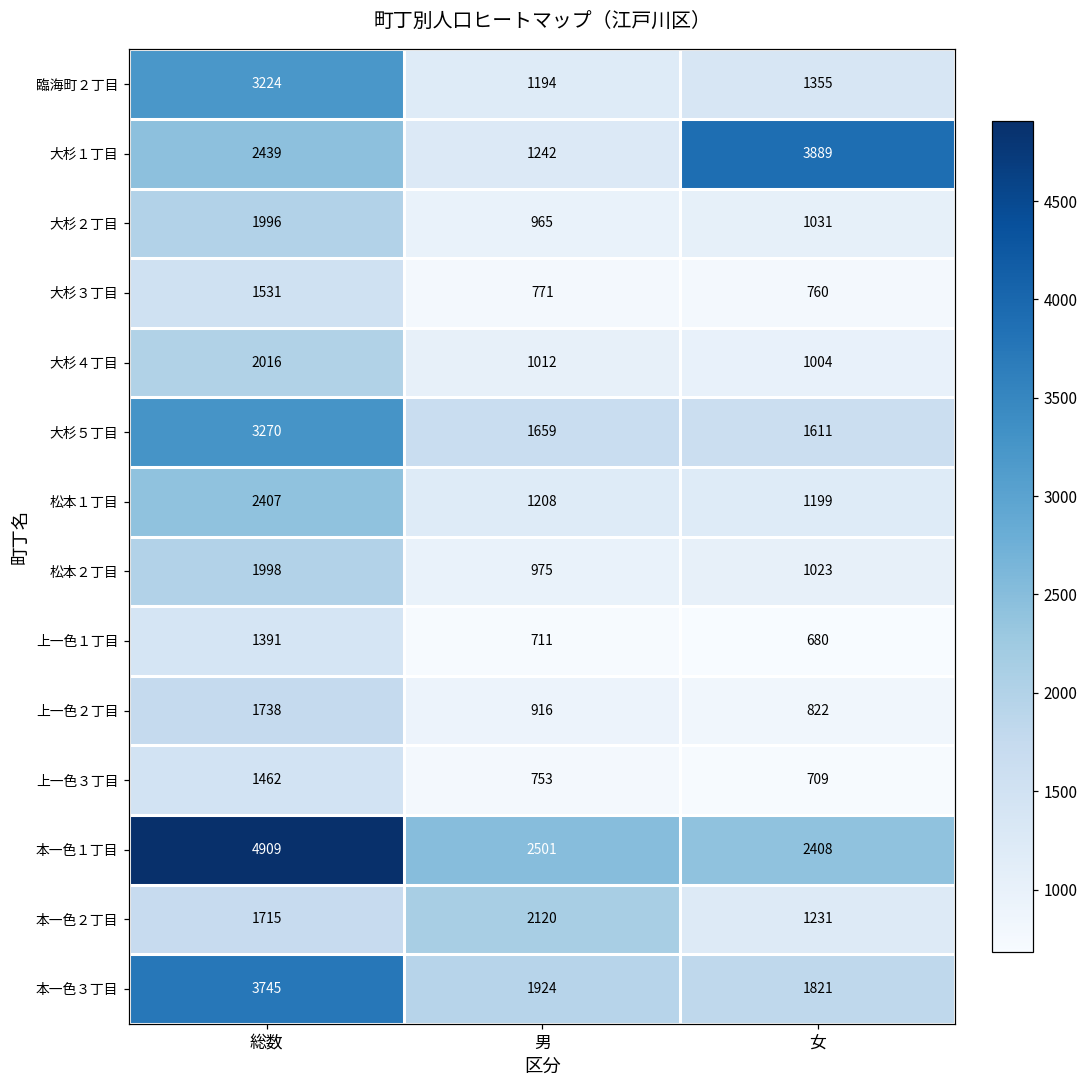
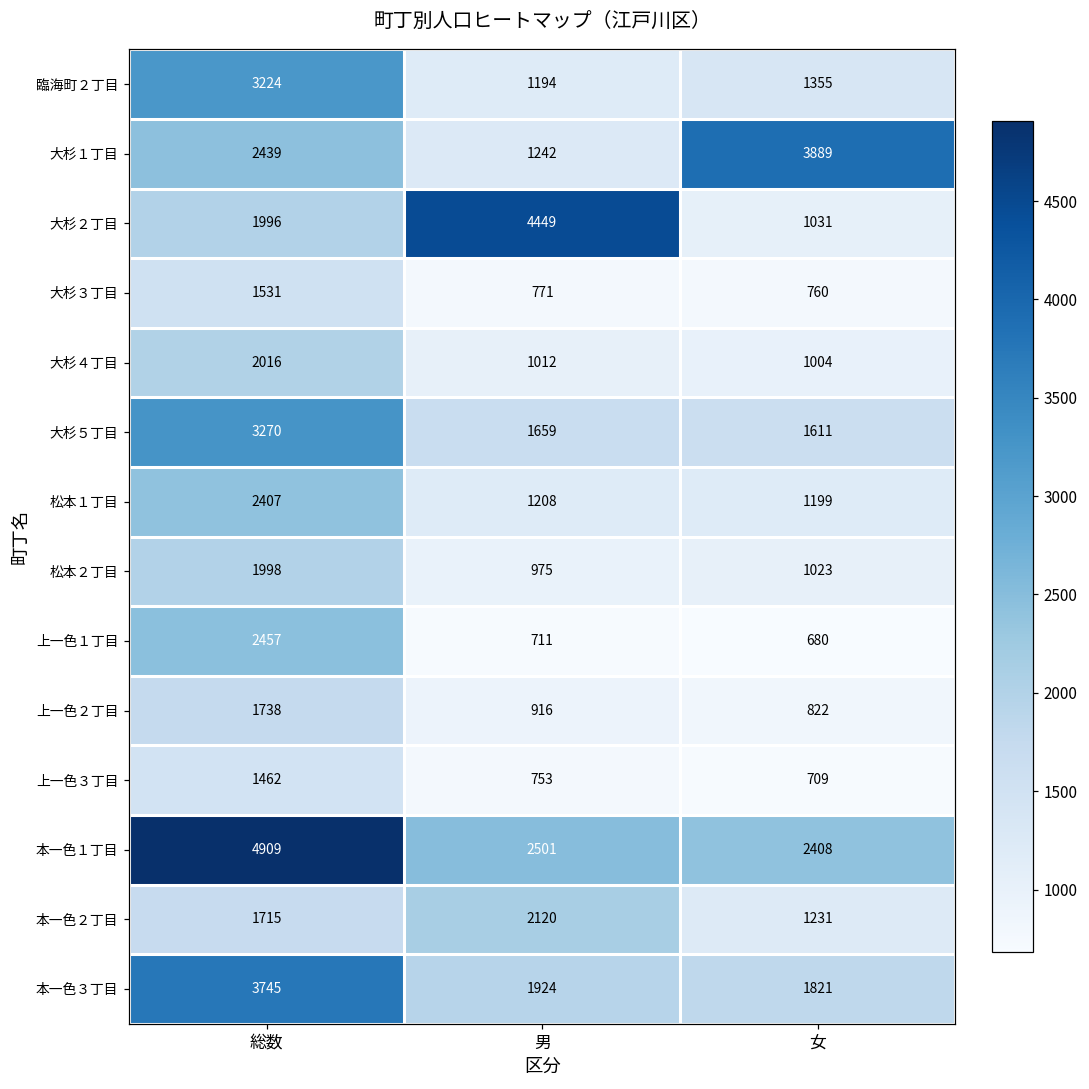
  {
    "臨海町２丁目": {
      "総数": 3224,
      "男": 1194,
      "女": 1355
    },
    "大杉１丁目": {
      "総数": 2439,
      "男": 1242,
      "女": 3889
    },
    "大杉２丁目": {
      "総数": 1996,
-     "男": 965,
+     "男": 4449,
      "女": 1031
    },
    "大杉３丁目": {
      "総数": 1531,
      "男": 771,
      "女": 760
    },
    "大杉４丁目": {
      "総数": 2016,
      "男": 1012,
      "女": 1004
    },
    "大杉５丁目": {
      "総数": 3270,
      "男": 1659,
      "女": 1611
    },
    "松本１丁目": {
      "総数": 2407,
      "男": 1208,
      "女": 1199
    },
    "松本２丁目": {
      "総数": 1998,
      "男": 975,
      "女": 1023
    },
    "上一色１丁目": {
-     "総数": 1391,
+     "総数": 2457,
      "男": 711,
      "女": 680
    },
    "上一色２丁目": {
      "総数": 1738,
      "男": 916,
      "女": 822
    },
    "上一色３丁目": {
      "総数": 1462,
      "男": 753,
      "女": 709
    },
    "本一色１丁目": {
      "総数": 4909,
      "男": 2501,
      "女": 2408
    },
    "本一色２丁目": {
      "総数": 1715,
      "男": 2120,
      "女": 1231
    },
    "本一色３丁目": {
      "総数": 3745,
      "男": 1924,
      "女": 1821
    }
  }
